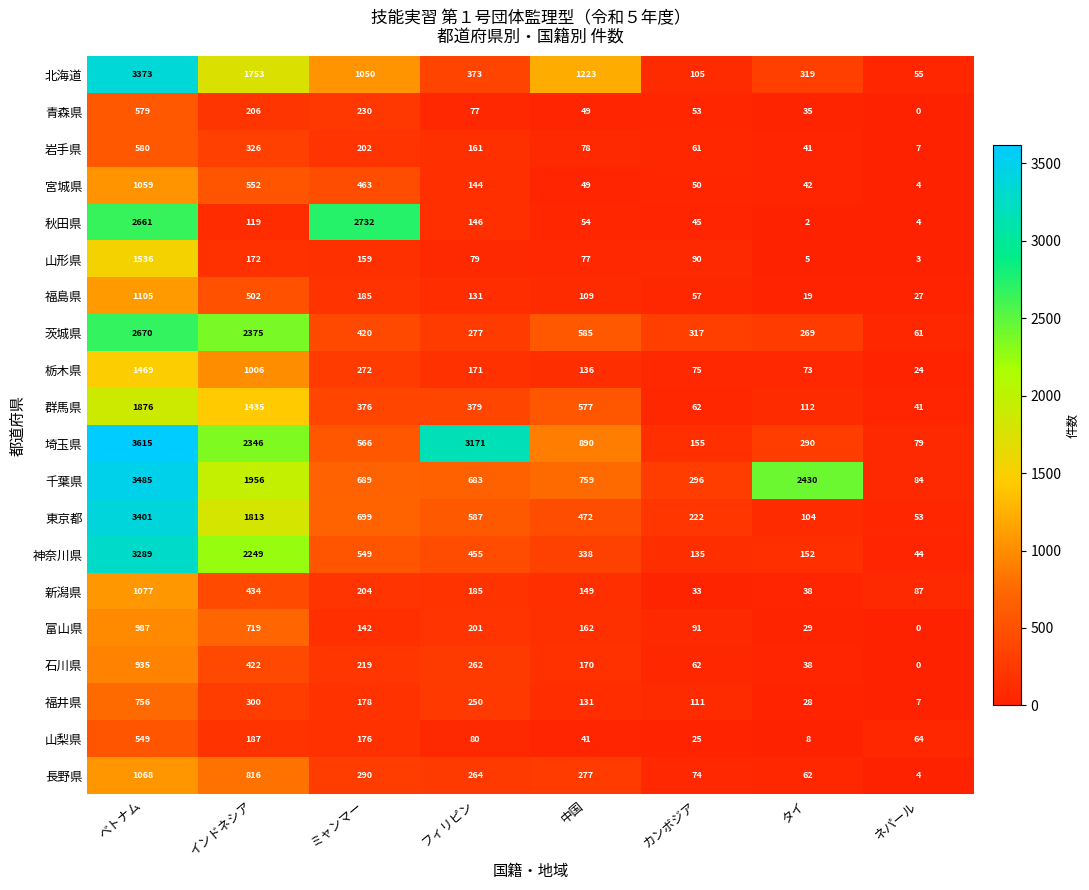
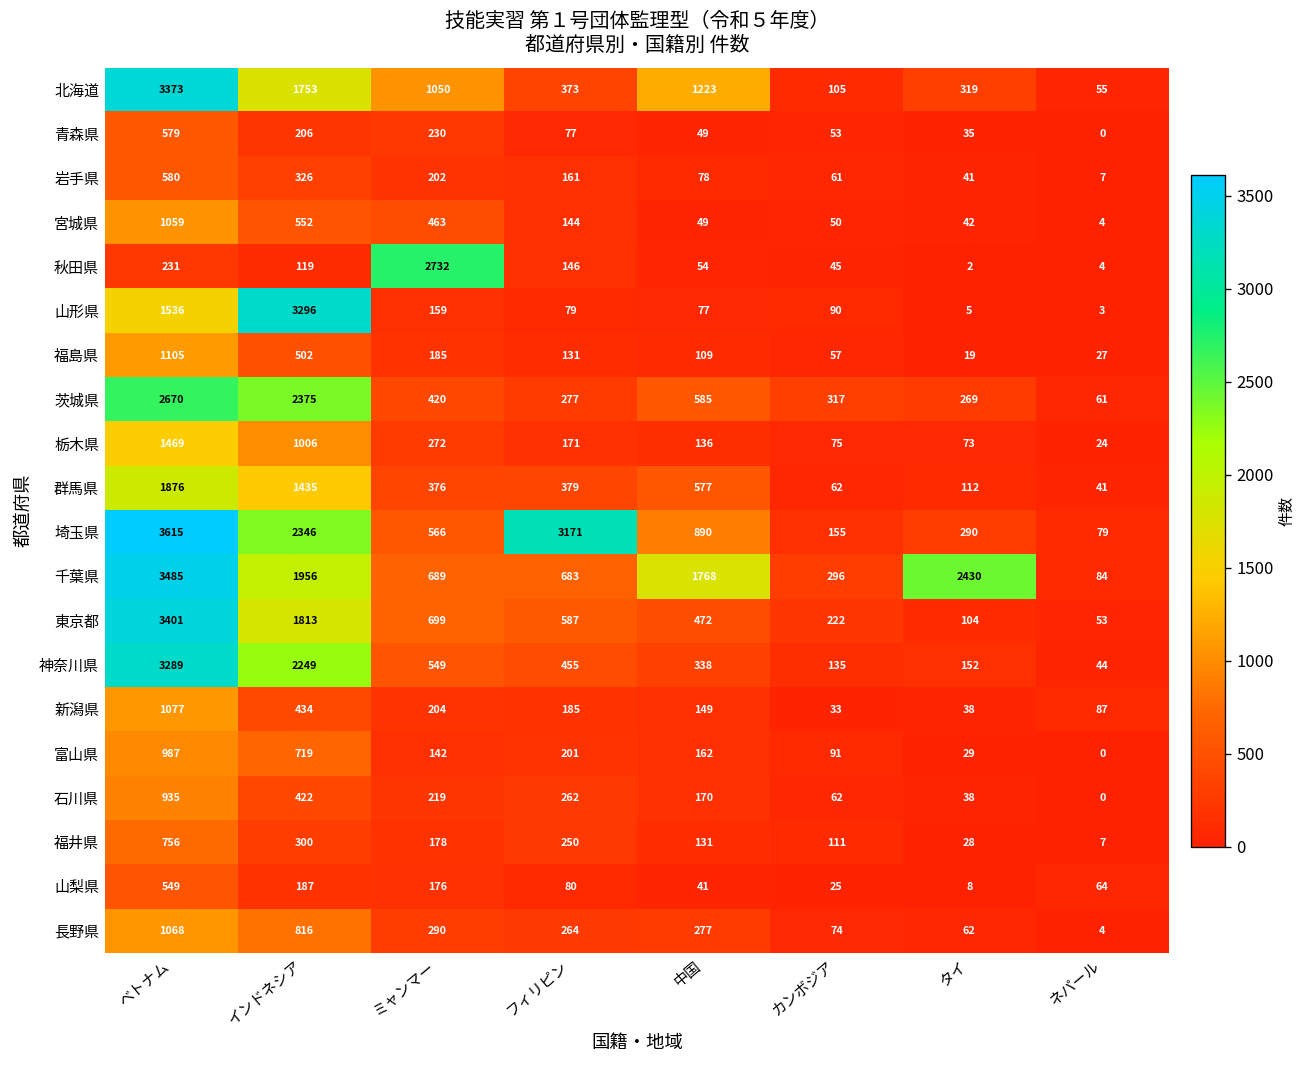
  {
    "北海道": {
      "ベトナム": 3373,
      "インドネシア": 1753,
      "ミャンマー": 1050,
      "フィリピン": 373,
      "中国": 1223,
      "カンボジア": 105,
      "タイ": 319,
      "ネパール": 55
    },
    "青森県": {
      "ベトナム": 579,
      "インドネシア": 206,
      "ミャンマー": 230,
      "フィリピン": 77,
      "中国": 49,
      "カンボジア": 53,
      "タイ": 35,
      "ネパール": 0
    },
    "岩手県": {
      "ベトナム": 580,
      "インドネシア": 326,
      "ミャンマー": 202,
      "フィリピン": 161,
      "中国": 78,
      "カンボジア": 61,
      "タイ": 41,
      "ネパール": 7
    },
    "宮城県": {
      "ベトナム": 1059,
      "インドネシア": 552,
      "ミャンマー": 463,
      "フィリピン": 144,
      "中国": 49,
      "カンボジア": 50,
      "タイ": 42,
      "ネパール": 4
    },
    "秋田県": {
-     "ベトナム": 2661,
+     "ベトナム": 231,
      "インドネシア": 119,
      "ミャンマー": 2732,
      "フィリピン": 146,
      "中国": 54,
      "カンボジア": 45,
      "タイ": 2,
      "ネパール": 4
    },
    "山形県": {
      "ベトナム": 1536,
-     "インドネシア": 172,
+     "インドネシア": 3296,
      "ミャンマー": 159,
      "フィリピン": 79,
      "中国": 77,
      "カンボジア": 90,
      "タイ": 5,
      "ネパール": 3
    },
    "福島県": {
      "ベトナム": 1105,
      "インドネシア": 502,
      "ミャンマー": 185,
      "フィリピン": 131,
      "中国": 109,
      "カンボジア": 57,
      "タイ": 19,
      "ネパール": 27
    },
    "茨城県": {
      "ベトナム": 2670,
      "インドネシア": 2375,
      "ミャンマー": 420,
      "フィリピン": 277,
      "中国": 585,
      "カンボジア": 317,
      "タイ": 269,
      "ネパール": 61
    },
    "栃木県": {
      "ベトナム": 1469,
      "インドネシア": 1006,
      "ミャンマー": 272,
      "フィリピン": 171,
      "中国": 136,
      "カンボジア": 75,
      "タイ": 73,
      "ネパール": 24
    },
    "群馬県": {
      "ベトナム": 1876,
      "インドネシア": 1435,
      "ミャンマー": 376,
      "フィリピン": 379,
      "中国": 577,
      "カンボジア": 62,
      "タイ": 112,
      "ネパール": 41
    },
    "埼玉県": {
      "ベトナム": 3615,
      "インドネシア": 2346,
      "ミャンマー": 566,
      "フィリピン": 3171,
      "中国": 890,
      "カンボジア": 155,
      "タイ": 290,
      "ネパール": 79
    },
    "千葉県": {
      "ベトナム": 3485,
      "インドネシア": 1956,
      "ミャンマー": 689,
      "フィリピン": 683,
-     "中国": 759,
+     "中国": 1768,
      "カンボジア": 296,
      "タイ": 2430,
      "ネパール": 84
    },
    "東京都": {
      "ベトナム": 3401,
      "インドネシア": 1813,
      "ミャンマー": 699,
      "フィリピン": 587,
      "中国": 472,
      "カンボジア": 222,
      "タイ": 104,
      "ネパール": 53
    },
    "神奈川県": {
      "ベトナム": 3289,
      "インドネシア": 2249,
      "ミャンマー": 549,
      "フィリピン": 455,
      "中国": 338,
      "カンボジア": 135,
      "タイ": 152,
      "ネパール": 44
    },
    "新潟県": {
      "ベトナム": 1077,
      "インドネシア": 434,
      "ミャンマー": 204,
      "フィリピン": 185,
      "中国": 149,
      "カンボジア": 33,
      "タイ": 38,
      "ネパール": 87
    },
    "富山県": {
      "ベトナム": 987,
      "インドネシア": 719,
      "ミャンマー": 142,
      "フィリピン": 201,
      "中国": 162,
      "カンボジア": 91,
      "タイ": 29,
      "ネパール": 0
    },
    "石川県": {
      "ベトナム": 935,
      "インドネシア": 422,
      "ミャンマー": 219,
      "フィリピン": 262,
      "中国": 170,
      "カンボジア": 62,
      "タイ": 38,
      "ネパール": 0
    },
    "福井県": {
      "ベトナム": 756,
      "インドネシア": 300,
      "ミャンマー": 178,
      "フィリピン": 250,
      "中国": 131,
      "カンボジア": 111,
      "タイ": 28,
      "ネパール": 7
    },
    "山梨県": {
      "ベトナム": 549,
      "インドネシア": 187,
      "ミャンマー": 176,
      "フィリピン": 80,
      "中国": 41,
      "カンボジア": 25,
      "タイ": 8,
      "ネパール": 64
    },
    "長野県": {
      "ベトナム": 1068,
      "インドネシア": 816,
      "ミャンマー": 290,
      "フィリピン": 264,
      "中国": 277,
      "カンボジア": 74,
      "タイ": 62,
      "ネパール": 4
    }
  }
